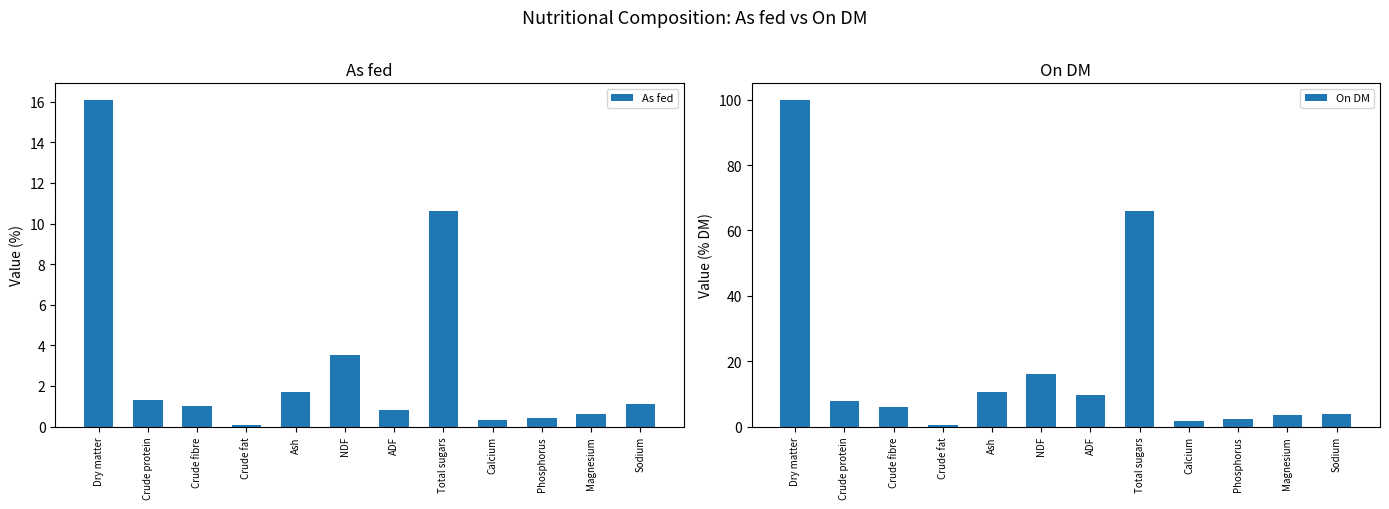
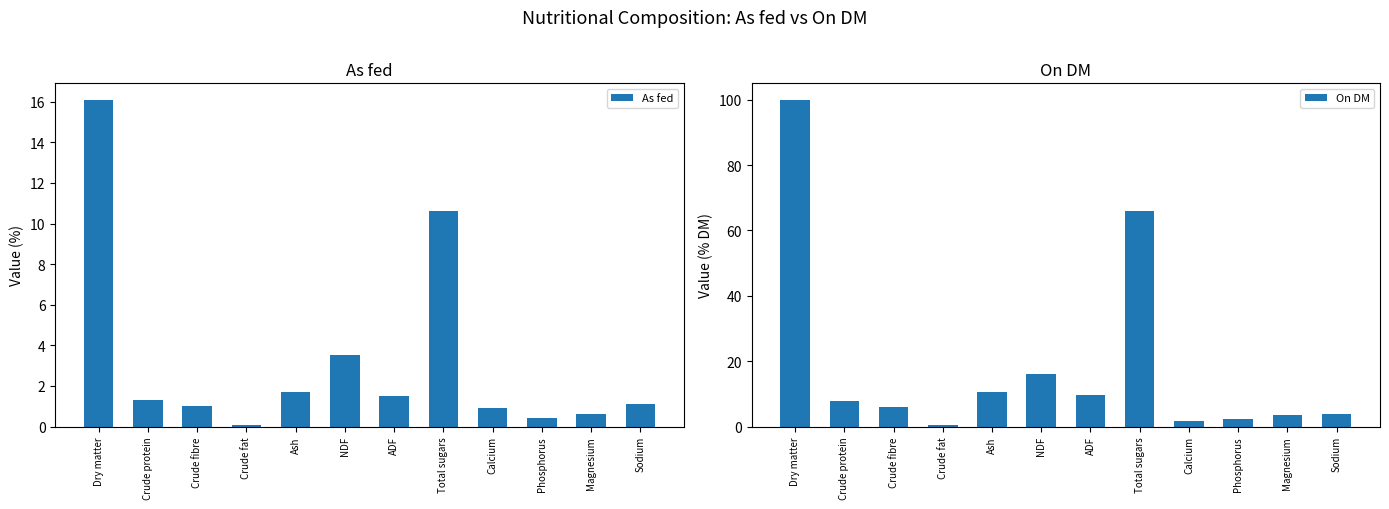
  {
    "As fed": {
      "Dry matter": 16.1,
      "Crude protein": 1.3,
      "Crude fibre": 1.0,
      "Ash": 1.7,
      "NDF": 3.5,
-     "ADF": 0.8,
+     "ADF": 1.5,
      "Total sugars": 10.6,
-     "Calcium": 0.3,
+     "Calcium": 0.9,
      "Phosphorus": 0.4,
      "Magnesium": 0.6,
      "Sodium": 1.1
    },
    "On DM": {
      "Dry matter": 100,
      "Crude protein": 8,
      "Crude fibre": 6,
      "Ash": 11,
      "NDF": 16,
      "ADF": 10,
      "Total sugars": 66,
      "Calcium": 2,
      "Phosphorus": 2,
      "Magnesium": 4,
      "Sodium": 4
    }
  }
